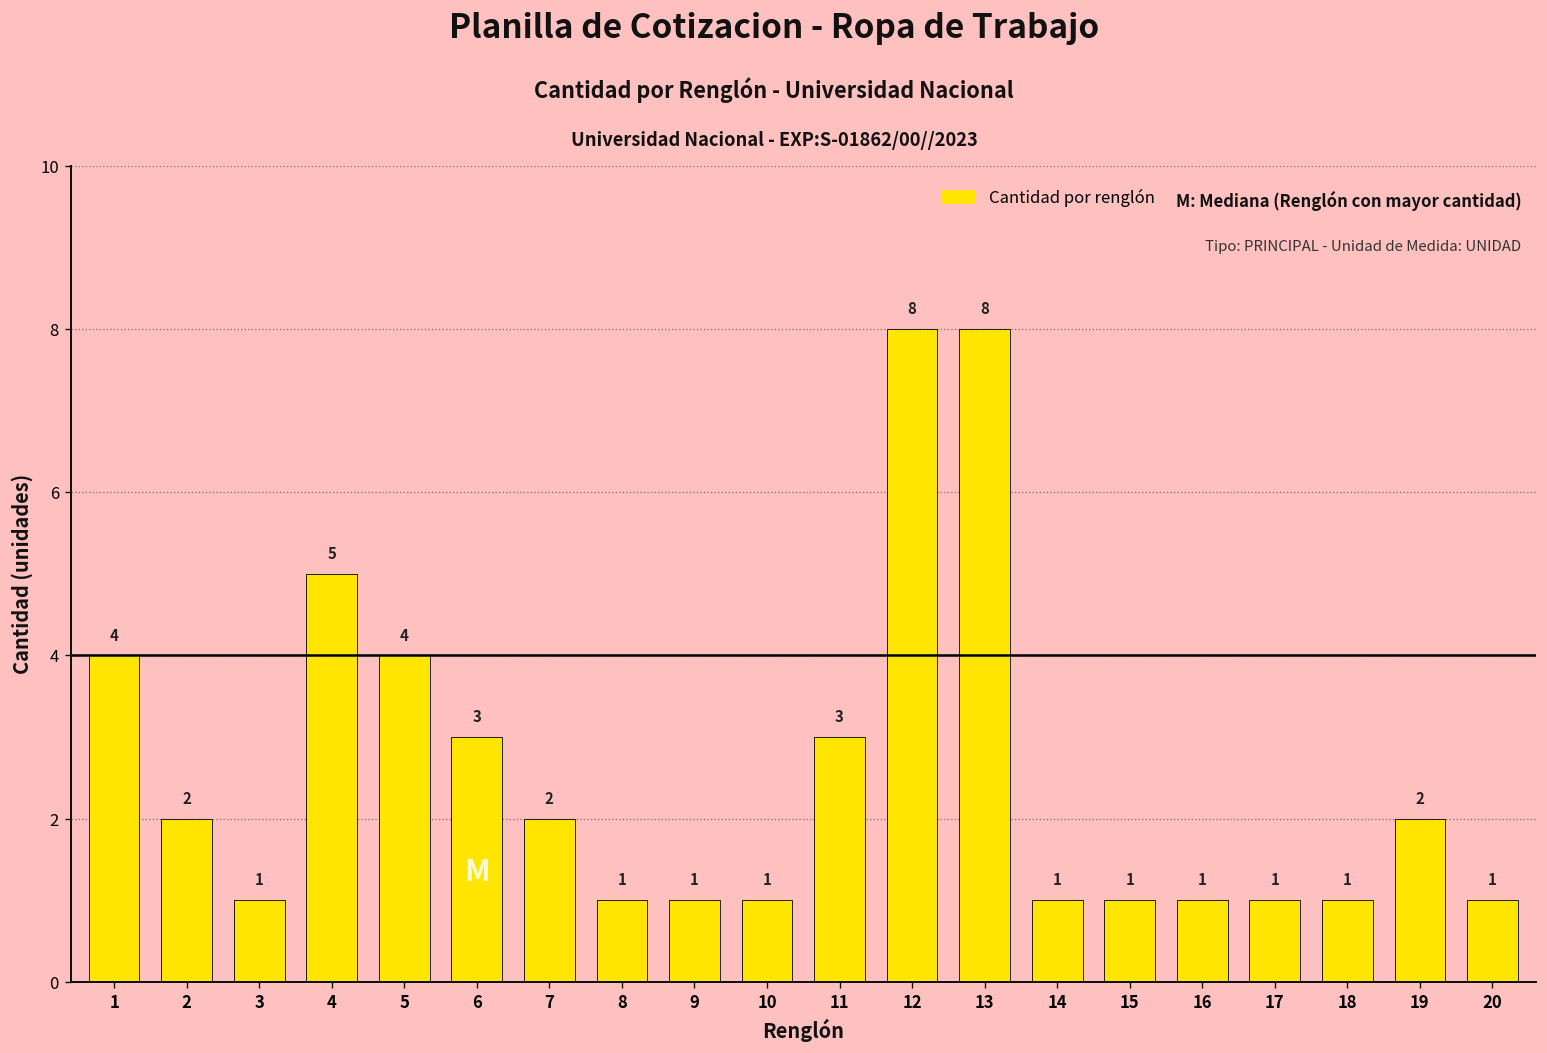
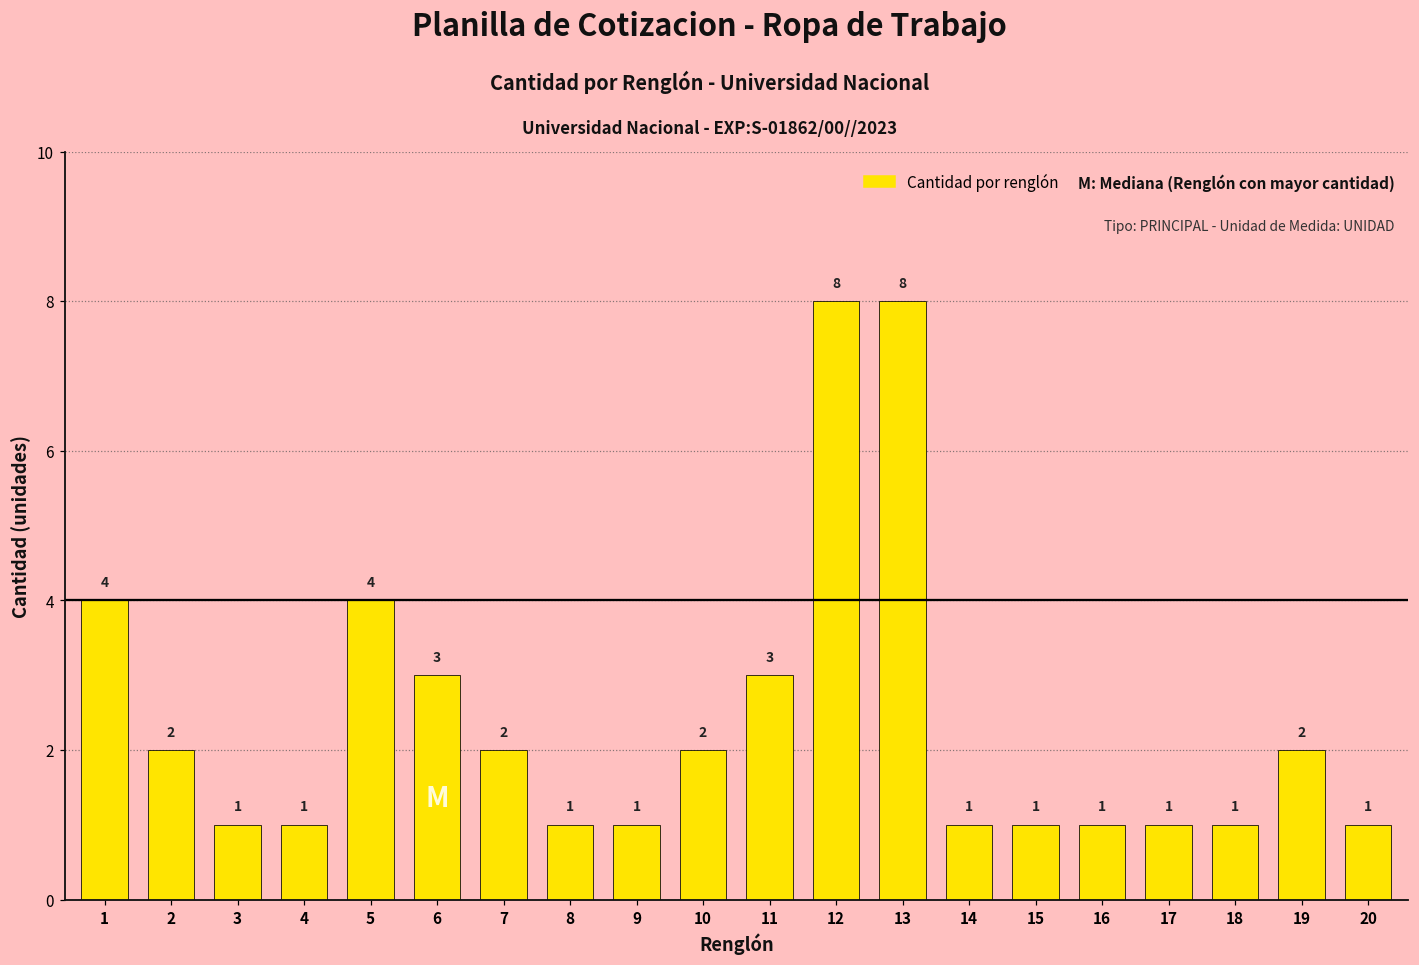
  {
    "1": 4,
    "2": 2,
    "3": 1,
-   "4": 5,
+   "4": 1,
    "5": 4,
    "6": 3,
    "7": 2,
    "8": 1,
    "9": 1,
-   "10": 1,
+   "10": 2,
    "11": 3,
    "12": 8,
    "13": 8,
    "14": 1,
    "15": 1,
    "16": 1,
    "17": 1,
    "18": 1,
    "19": 2,
    "20": 1
  }
